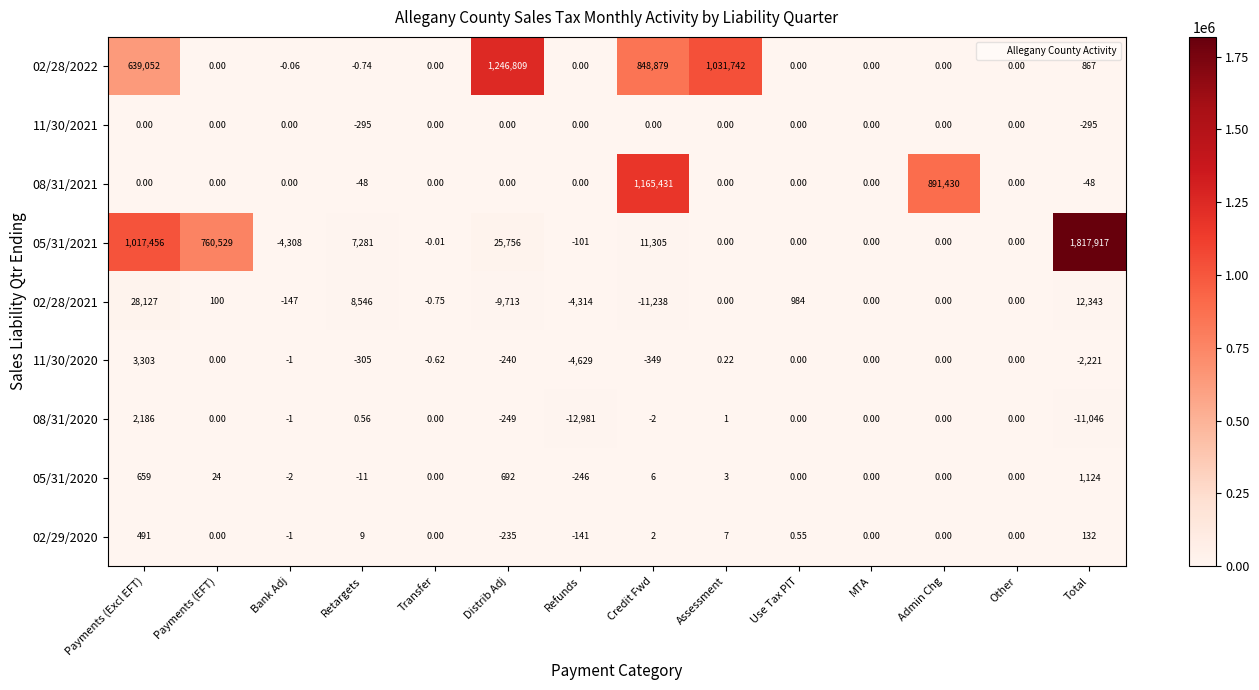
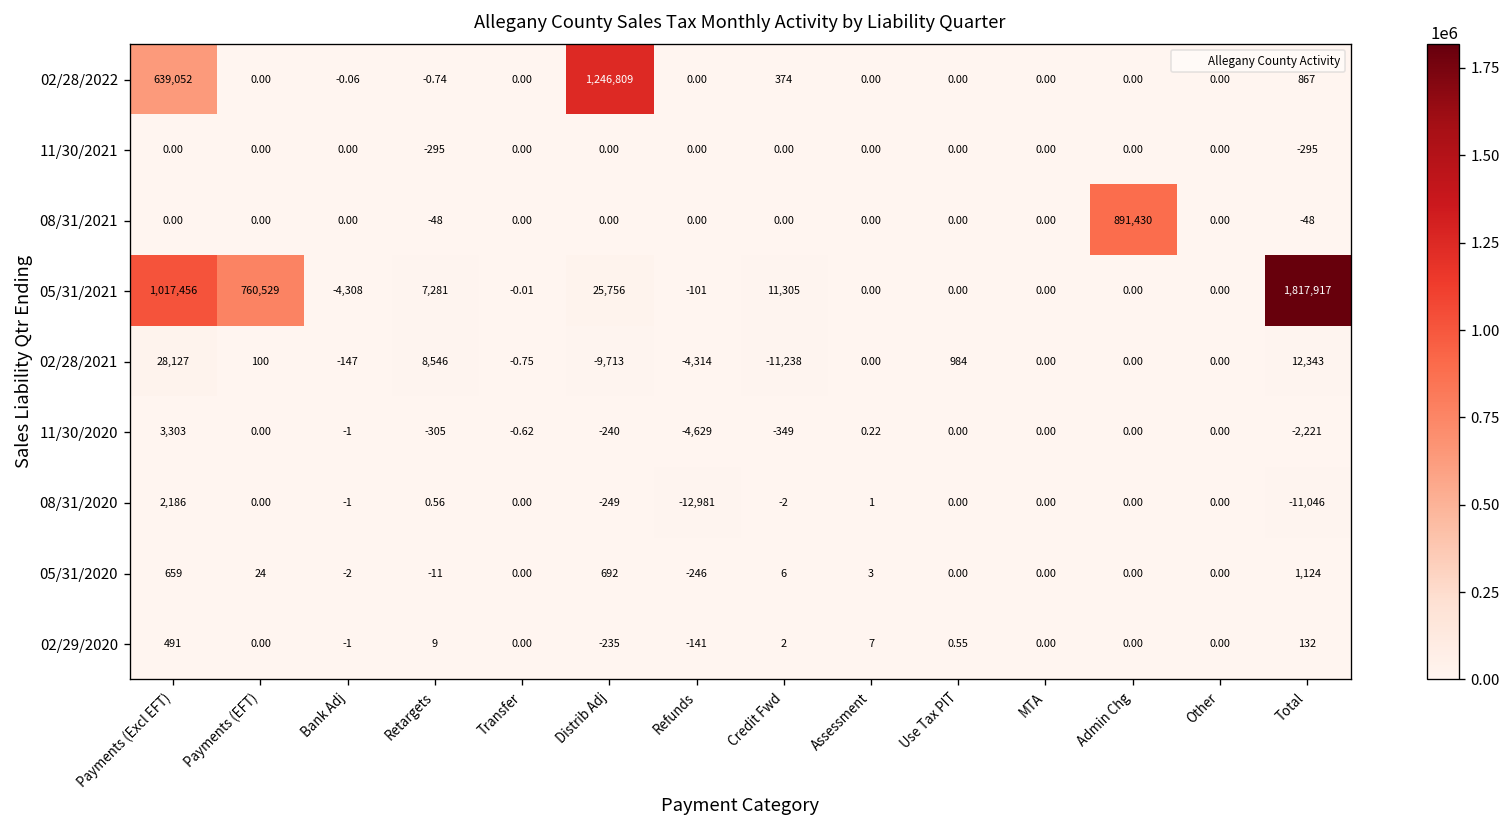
  {
    "02/28/2022": {
      "Payments (Excl EFT)": "639,052",
      "Payments (EFT)": "0.00",
      "Bank Adj": "-0.06",
      "Retargets": "-0.74",
      "Transfer": "0.00",
      "Distrib Adj": "1,246,809",
      "Refunds": "0.00",
-     "Credit Fwd": "848,879",
-     "Assessment": "1,031,742",
+     "Credit Fwd": "374",
+     "Assessment": "0.00",
      "Use Tax PIT": "0.00",
      "MTA": "0.00",
      "Admin Chg": "0.00",
      "Other": "0.00",
      "Total": "867"
    },
    "11/30/2021": {
      "Payments (Excl EFT)": "0.00",
      "Payments (EFT)": "0.00",
      "Bank Adj": "0.00",
      "Retargets": "-295",
      "Transfer": "0.00",
      "Distrib Adj": "0.00",
      "Refunds": "0.00",
      "Credit Fwd": "0.00",
      "Assessment": "0.00",
      "Use Tax PIT": "0.00",
      "MTA": "0.00",
      "Admin Chg": "0.00",
      "Other": "0.00",
      "Total": "-295"
    },
    "08/31/2021": {
      "Payments (Excl EFT)": "0.00",
      "Payments (EFT)": "0.00",
      "Bank Adj": "0.00",
      "Retargets": "-48",
      "Transfer": "0.00",
      "Distrib Adj": "0.00",
      "Refunds": "0.00",
-     "Credit Fwd": "1,165,431",
+     "Credit Fwd": "0.00",
      "Assessment": "0.00",
      "Use Tax PIT": "0.00",
      "MTA": "0.00",
      "Admin Chg": "891,430",
      "Other": "0.00",
      "Total": "-48"
    },
    "05/31/2021": {
      "Payments (Excl EFT)": "1,017,456",
      "Payments (EFT)": "760,529",
      "Bank Adj": "-4,308",
      "Retargets": "7,281",
      "Transfer": "-0.01",
      "Distrib Adj": "25,756",
      "Refunds": "-101",
      "Credit Fwd": "11,305",
      "Assessment": "0.00",
      "Use Tax PIT": "0.00",
      "MTA": "0.00",
      "Admin Chg": "0.00",
      "Other": "0.00",
      "Total": "1,817,917"
    },
    "02/28/2021": {
      "Payments (Excl EFT)": "28,127",
      "Payments (EFT)": "100",
      "Bank Adj": "-147",
      "Retargets": "8,546",
      "Transfer": "-0.75",
      "Distrib Adj": "-9,713",
      "Refunds": "-4,314",
      "Credit Fwd": "-11,238",
      "Assessment": "0.00",
      "Use Tax PIT": "984",
      "MTA": "0.00",
      "Admin Chg": "0.00",
      "Other": "0.00",
      "Total": "12,343"
    },
    "11/30/2020": {
      "Payments (Excl EFT)": "3,303",
      "Payments (EFT)": "0.00",
      "Bank Adj": "-1",
      "Retargets": "-305",
      "Transfer": "-0.62",
      "Distrib Adj": "-240",
      "Refunds": "-4,629",
      "Credit Fwd": "-349",
      "Assessment": "0.22",
      "Use Tax PIT": "0.00",
      "MTA": "0.00",
      "Admin Chg": "0.00",
      "Other": "0.00",
      "Total": "-2,221"
    },
    "08/31/2020": {
      "Payments (Excl EFT)": "2,186",
      "Payments (EFT)": "0.00",
      "Bank Adj": "-1",
      "Retargets": "0.56",
      "Transfer": "0.00",
      "Distrib Adj": "-249",
      "Refunds": "-12,981",
      "Credit Fwd": "-2",
      "Assessment": "1",
      "Use Tax PIT": "0.00",
      "MTA": "0.00",
      "Admin Chg": "0.00",
      "Other": "0.00",
      "Total": "-11,046"
    },
    "05/31/2020": {
      "Payments (Excl EFT)": "659",
      "Payments (EFT)": "24",
      "Bank Adj": "-2",
      "Retargets": "-11",
      "Transfer": "0.00",
      "Distrib Adj": "692",
      "Refunds": "-246",
      "Credit Fwd": "6",
      "Assessment": "3",
      "Use Tax PIT": "0.00",
      "MTA": "0.00",
      "Admin Chg": "0.00",
      "Other": "0.00",
      "Total": "1,124"
    },
    "02/29/2020": {
      "Payments (Excl EFT)": "491",
      "Payments (EFT)": "0.00",
      "Bank Adj": "-1",
      "Retargets": "9",
      "Transfer": "0.00",
      "Distrib Adj": "-235",
      "Refunds": "-141",
      "Credit Fwd": "2",
      "Assessment": "7",
      "Use Tax PIT": "0.55",
      "MTA": "0.00",
      "Admin Chg": "0.00",
      "Other": "0.00",
      "Total": "132"
    }
  }
